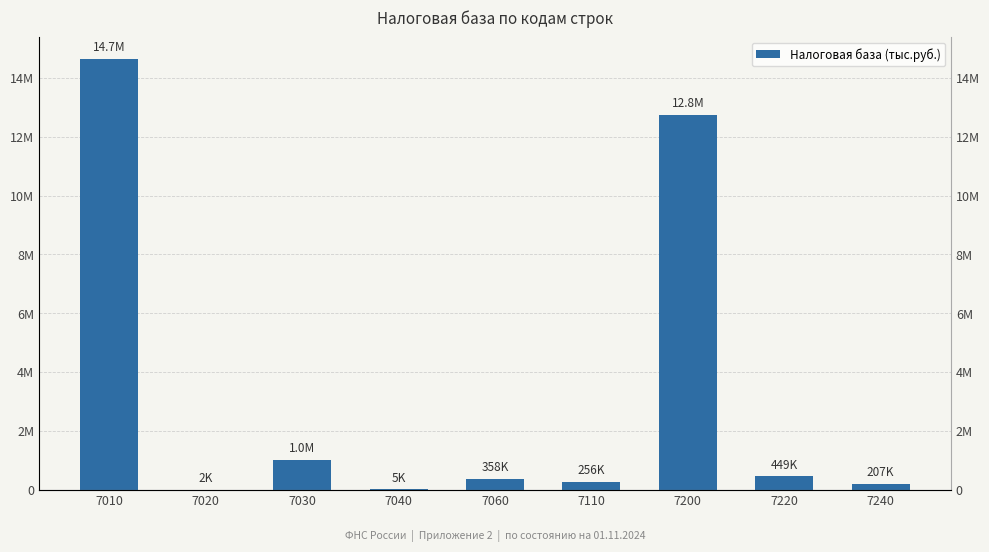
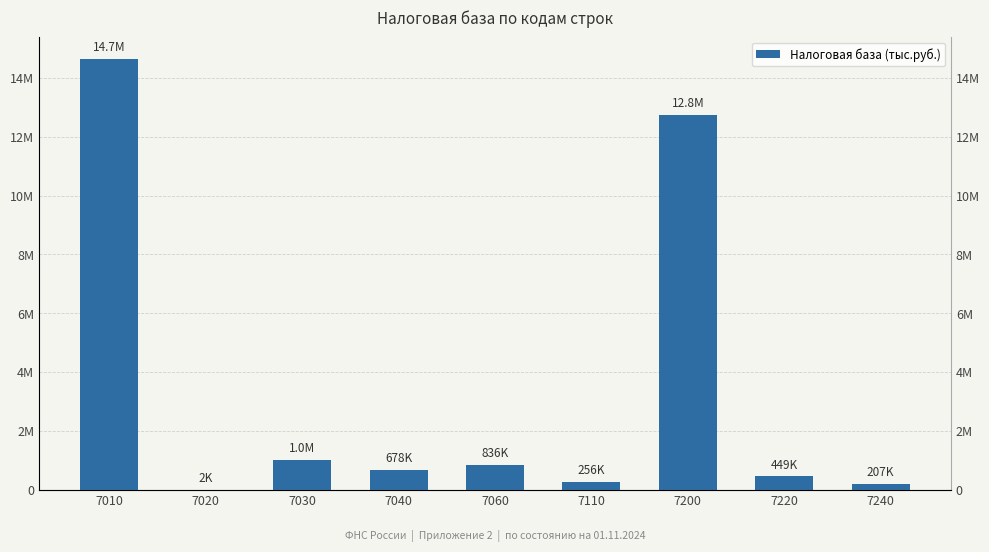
  {
    "7010": "14.7M",
    "7020": "2K",
    "7030": "1.0M",
-   "7040": "5K",
-   "7060": "358K",
+   "7040": "678K",
+   "7060": "836K",
    "7110": "256K",
    "7200": "12.8M",
    "7220": "449K",
    "7240": "207K"
  }
